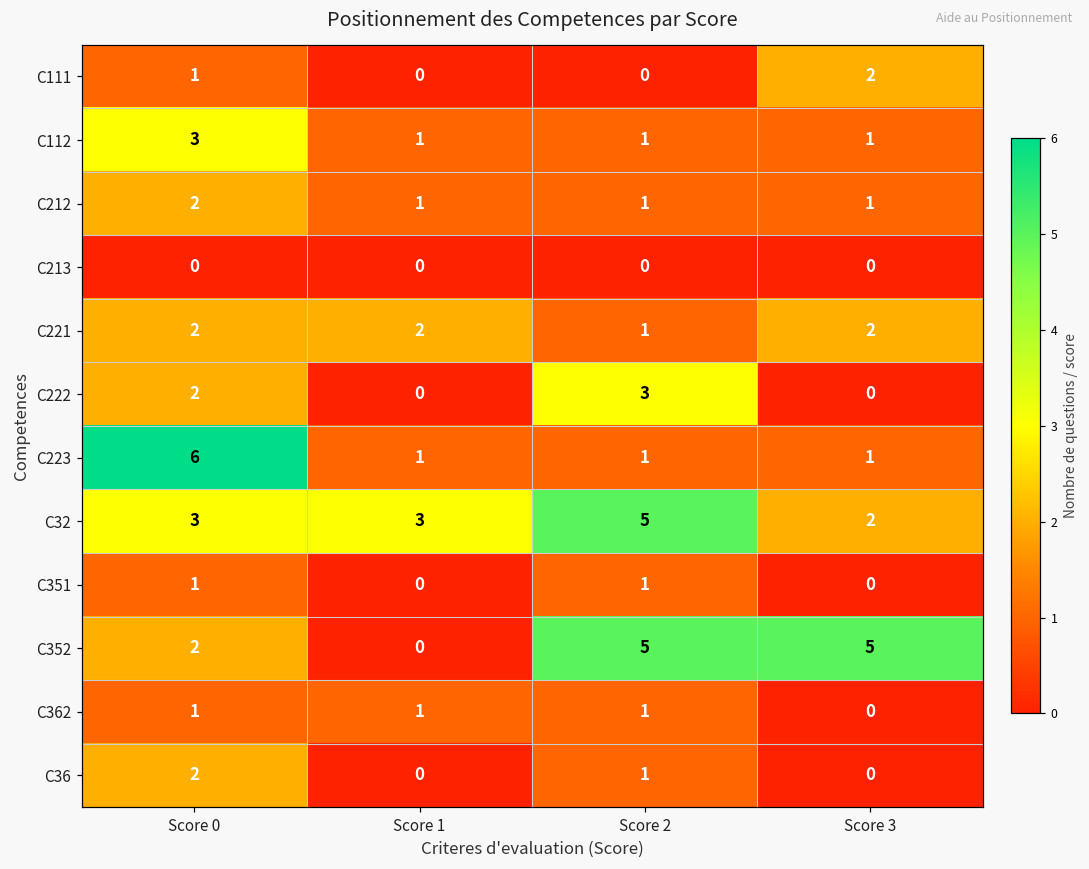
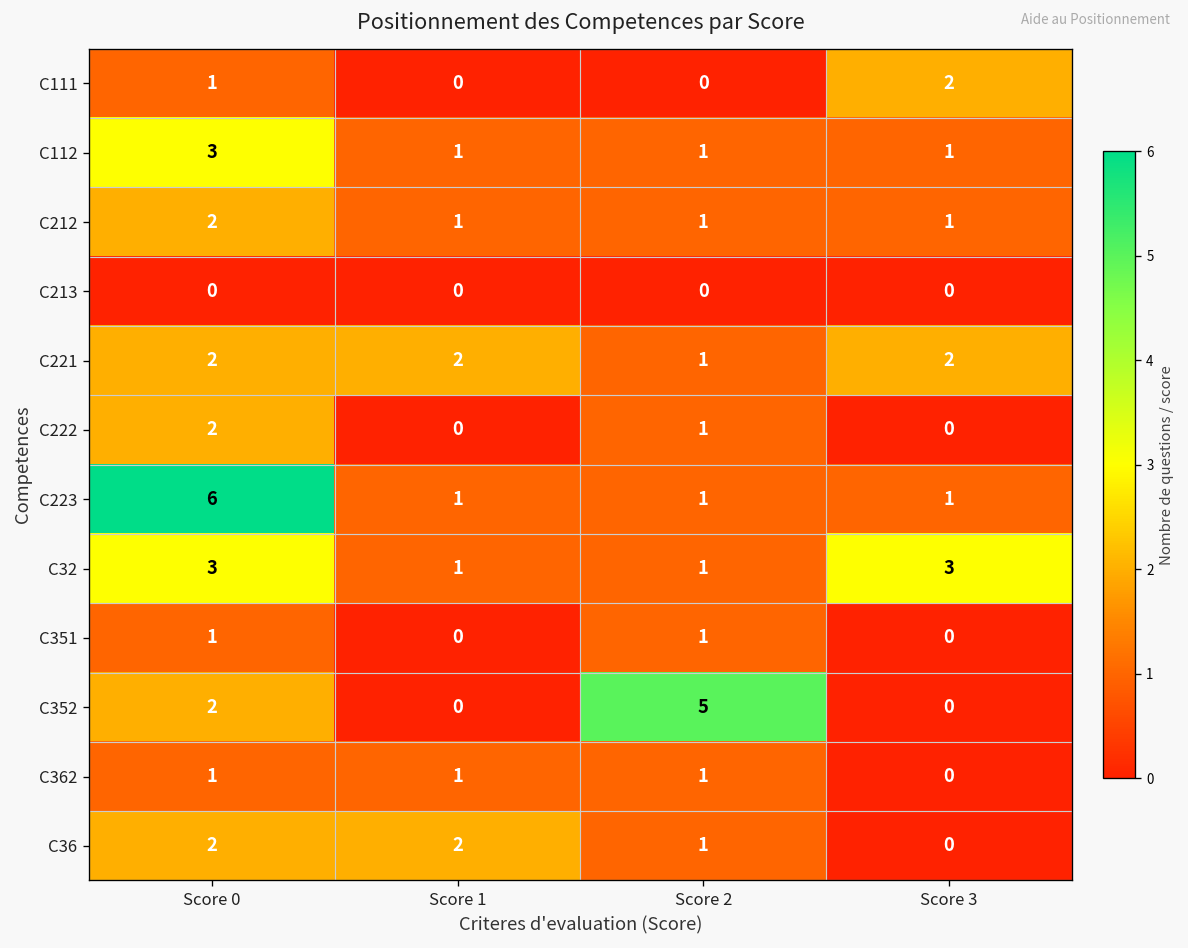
  {
    "C111": {
      "Score 0": 1,
      "Score 1": 0,
      "Score 2": 0,
      "Score 3": 2
    },
    "C112": {
      "Score 0": 3,
      "Score 1": 1,
      "Score 2": 1,
      "Score 3": 1
    },
    "C212": {
      "Score 0": 2,
      "Score 1": 1,
      "Score 2": 1,
      "Score 3": 1
    },
    "C213": {
      "Score 0": 0,
      "Score 1": 0,
      "Score 2": 0,
      "Score 3": 0
    },
    "C221": {
      "Score 0": 2,
      "Score 1": 2,
      "Score 2": 1,
      "Score 3": 2
    },
    "C222": {
      "Score 0": 2,
      "Score 1": 0,
-     "Score 2": 3,
+     "Score 2": 1,
      "Score 3": 0
    },
    "C223": {
      "Score 0": 6,
      "Score 1": 1,
      "Score 2": 1,
      "Score 3": 1
    },
    "C32": {
      "Score 0": 3,
-     "Score 1": 3,
-     "Score 2": 5,
-     "Score 3": 2
+     "Score 1": 1,
+     "Score 2": 1,
+     "Score 3": 3
    },
    "C351": {
      "Score 0": 1,
      "Score 1": 0,
      "Score 2": 1,
      "Score 3": 0
    },
    "C352": {
      "Score 0": 2,
      "Score 1": 0,
      "Score 2": 5,
-     "Score 3": 5
+     "Score 3": 0
    },
    "C362": {
      "Score 0": 1,
      "Score 1": 1,
      "Score 2": 1,
      "Score 3": 0
    },
    "C36": {
      "Score 0": 2,
-     "Score 1": 0,
+     "Score 1": 2,
      "Score 2": 1,
      "Score 3": 0
    }
  }
